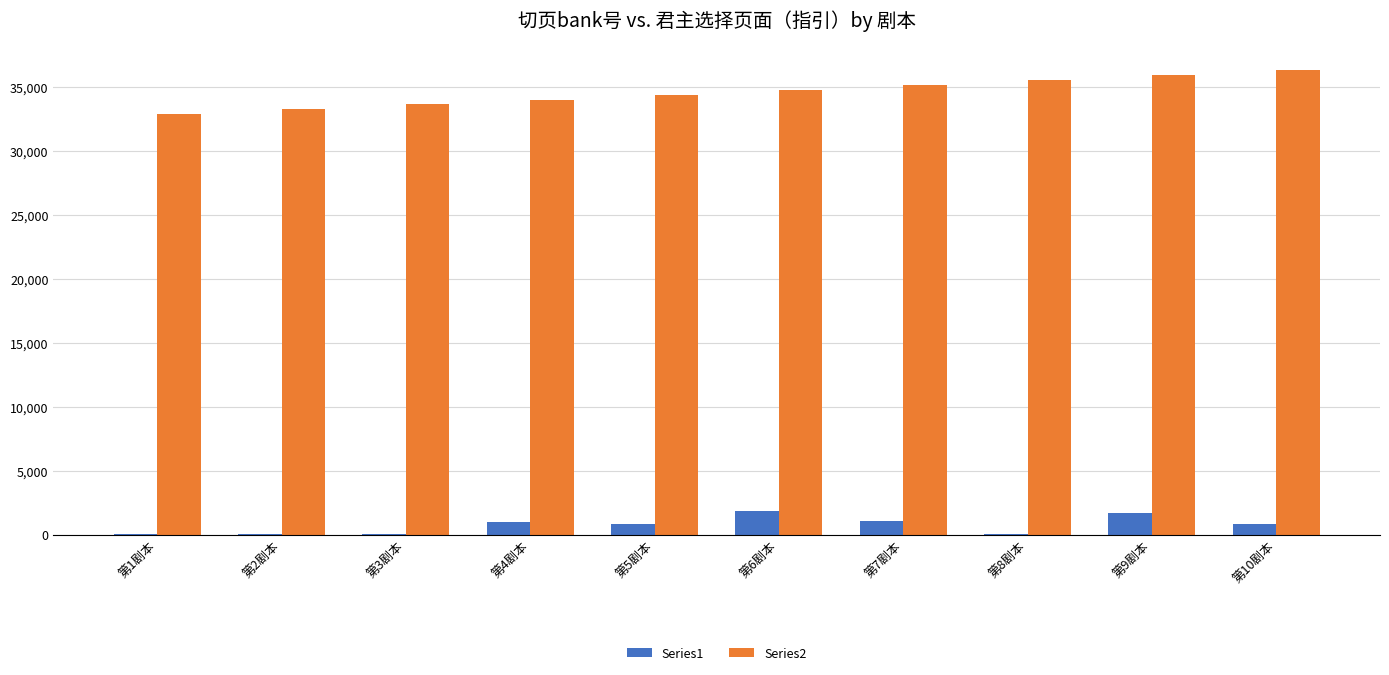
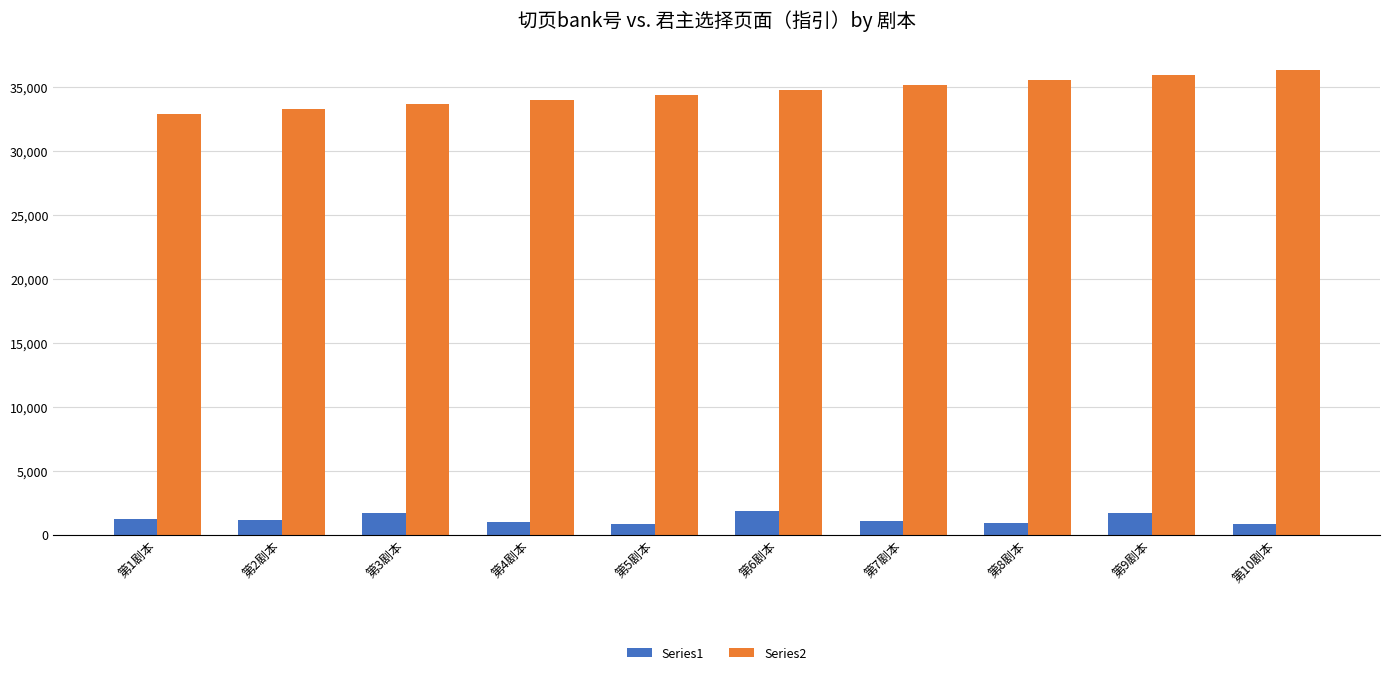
  {
    "Series1": {
-     "第1剧本": "0",
-     "第2剧本": "0",
-     "第3剧本": "0",
+     "第1剧本": "1,200",
+     "第2剧本": "1,200",
+     "第3剧本": "1,700",
      "第4剧本": "1,000",
      "第5剧本": "900",
      "第6剧本": "1,900",
      "第7剧本": "1,100",
-     "第8剧本": "0",
+     "第8剧本": "900",
      "第9剧本": "1,700",
      "第10剧本": "800"
    },
    "Series2": {
      "第1剧本": "32,800",
      "第2剧本": "33,200",
      "第3剧本": "33,600",
      "第4剧本": "34,000",
      "第5剧本": "34,400",
      "第6剧本": "34,800",
      "第7剧本": "35,100",
      "第8剧本": "35,500",
      "第9剧本": "35,900",
      "第10剧本": "36,300"
    }
  }
